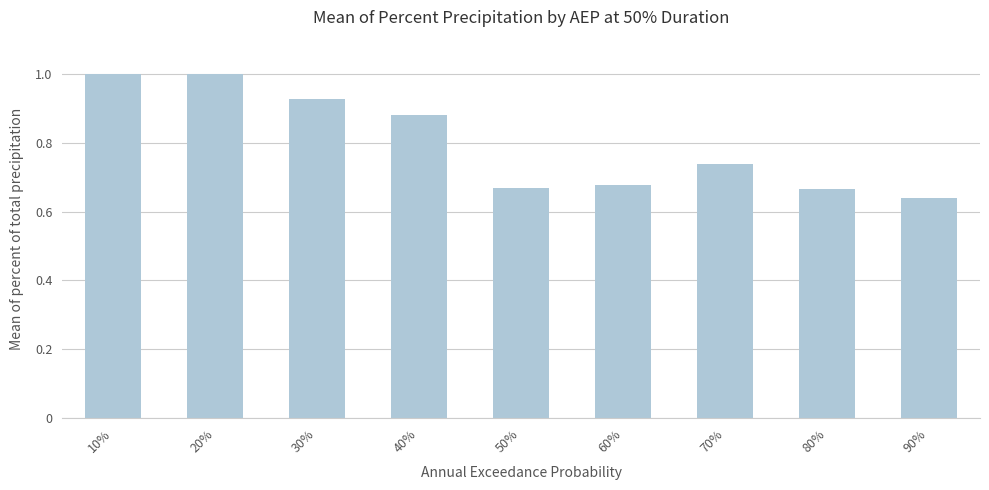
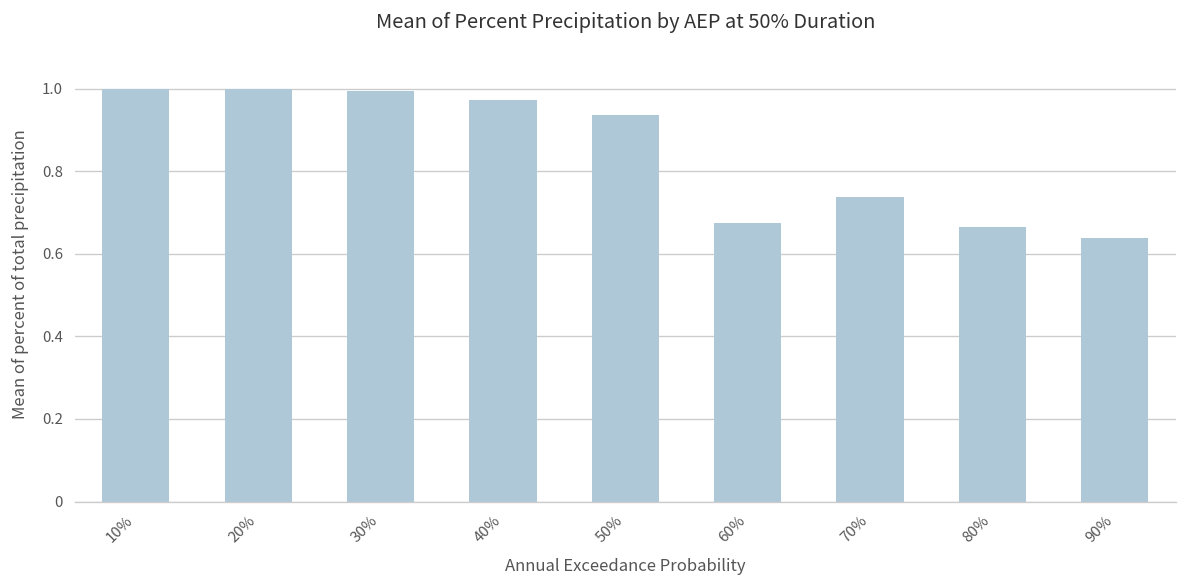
  {
    "10%": 1.00,
    "20%": 1.00,
-   "30%": 0.93,
-   "40%": 0.88,
-   "50%": 0.67,
+   "30%": 0.99,
+   "40%": 0.97,
+   "50%": 0.94,
    "60%": 0.68,
    "70%": 0.74,
    "80%": 0.67,
    "90%": 0.64
  }
